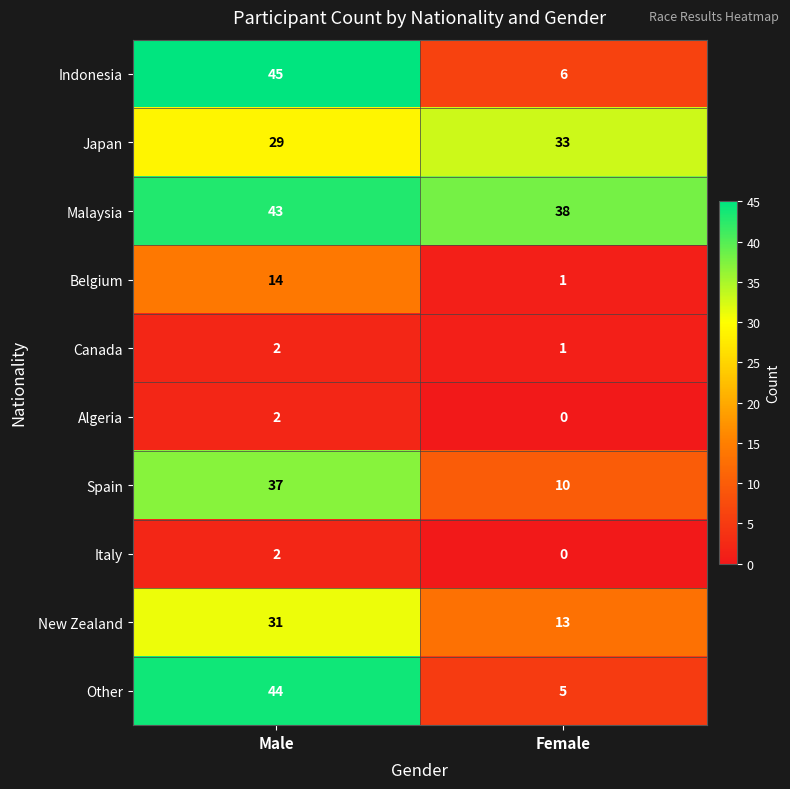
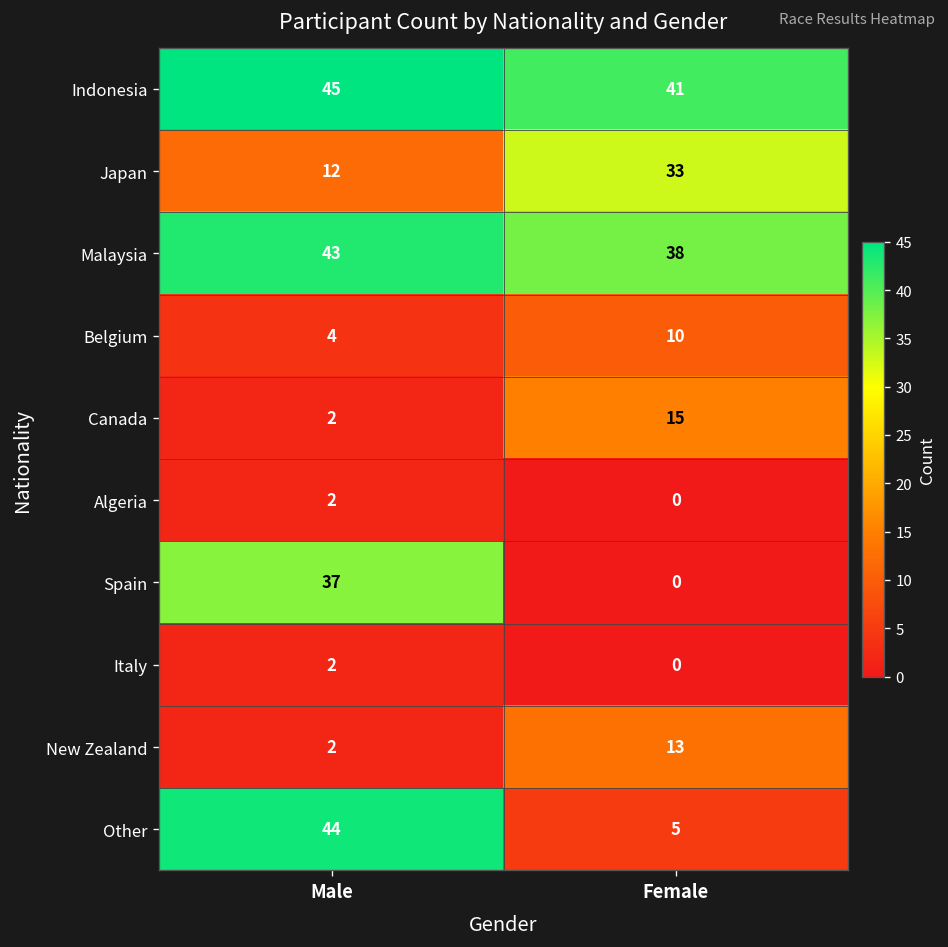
  {
    "Indonesia": {
      "Male": 45,
-     "Female": 6
+     "Female": 41
    },
    "Japan": {
-     "Male": 29,
+     "Male": 12,
      "Female": 33
    },
    "Malaysia": {
      "Male": 43,
      "Female": 38
    },
    "Belgium": {
-     "Male": 14,
-     "Female": 1
+     "Male": 4,
+     "Female": 10
    },
    "Canada": {
      "Male": 2,
-     "Female": 1
+     "Female": 15
    },
    "Algeria": {
      "Male": 2,
      "Female": 0
    },
    "Spain": {
      "Male": 37,
-     "Female": 10
+     "Female": 0
    },
    "Italy": {
      "Male": 2,
      "Female": 0
    },
    "New Zealand": {
-     "Male": 31,
+     "Male": 2,
      "Female": 13
    },
    "Other": {
      "Male": 44,
      "Female": 5
    }
  }
